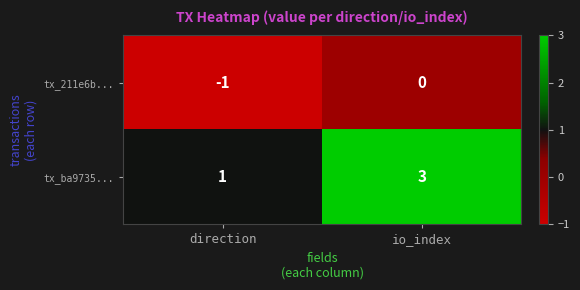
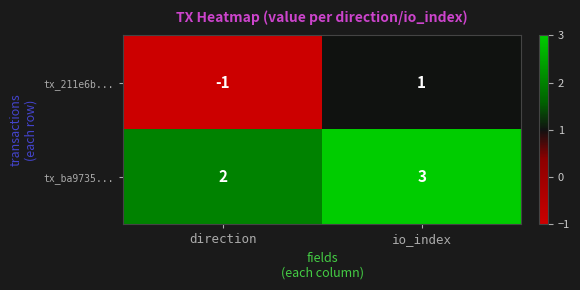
  {
    "tx_211e6b...": {
      "direction": -1,
-     "io_index": 0
+     "io_index": 1
    },
    "tx_ba9735...": {
-     "direction": 1,
+     "direction": 2,
      "io_index": 3
    }
  }
